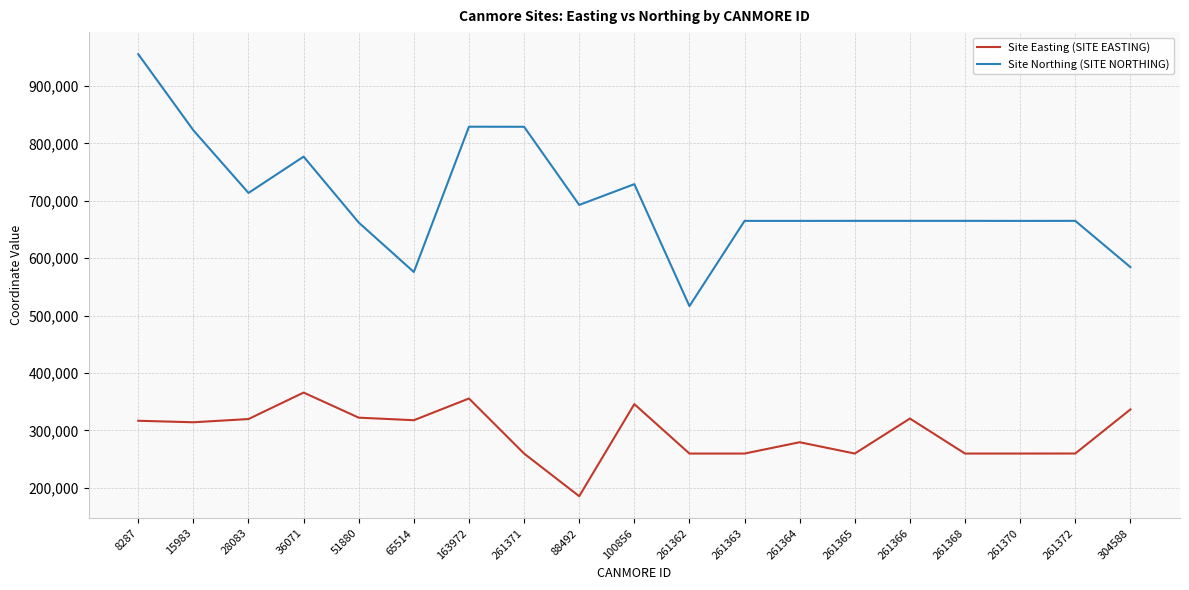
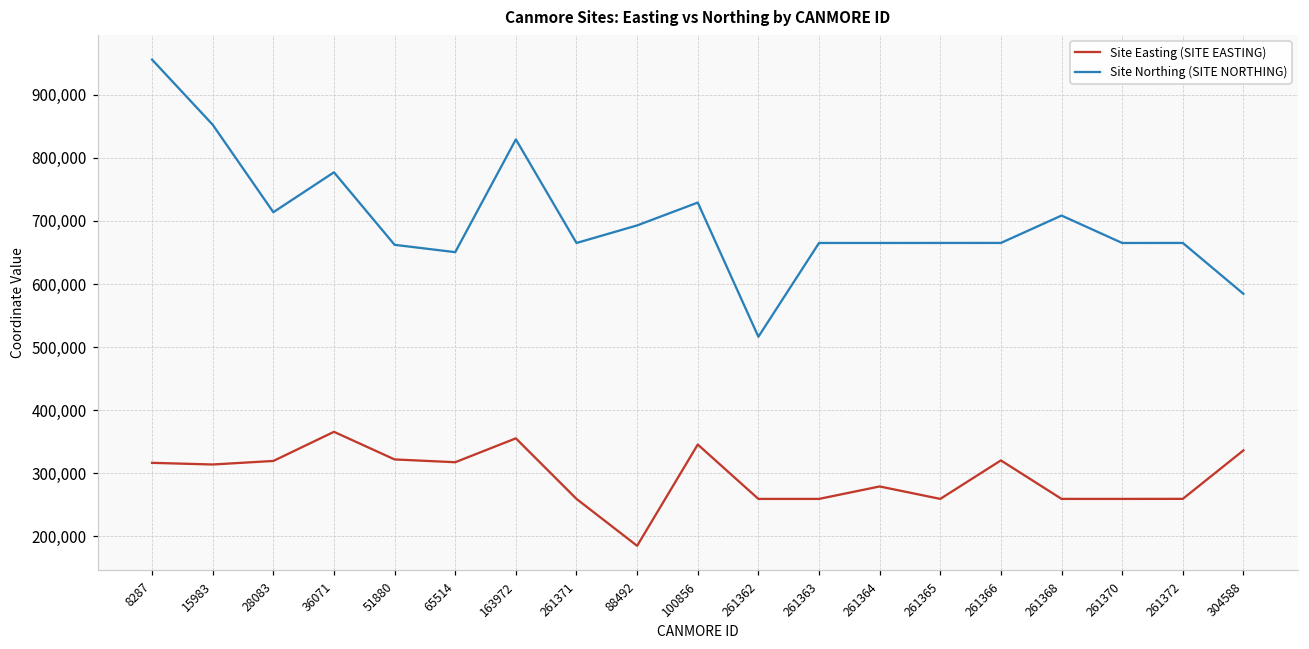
  {
    "Site Easting (SITE EASTING)": {
      "8287": "320,000",
      "15983": "310,000",
      "28083": "320,000",
      "36071": "370,000",
      "51880": "320,000",
      "65514": "320,000",
      "163972": "360,000",
      "261371": "260,000",
      "88492": "190,000",
      "100856": "350,000",
      "261362": "260,000",
      "261363": "260,000",
      "261364": "280,000",
      "261365": "260,000",
      "261366": "320,000",
      "261368": "260,000",
      "261370": "260,000",
      "261372": "260,000",
      "304588": "340,000"
    },
    "Site Northing (SITE NORTHING)": {
      "8287": "960,000",
-     "15983": "820,000",
+     "15983": "850,000",
      "28083": "710,000",
      "36071": "780,000",
      "51880": "660,000",
-     "65514": "580,000",
+     "65514": "650,000",
      "163972": "830,000",
-     "261371": "830,000",
+     "261371": "670,000",
      "88492": "690,000",
      "100856": "730,000",
      "261362": "520,000",
      "261363": "670,000",
      "261364": "670,000",
      "261365": "670,000",
      "261366": "670,000",
-     "261368": "670,000",
+     "261368": "710,000",
      "261370": "670,000",
      "261372": "670,000",
      "304588": "580,000"
    }
  }
